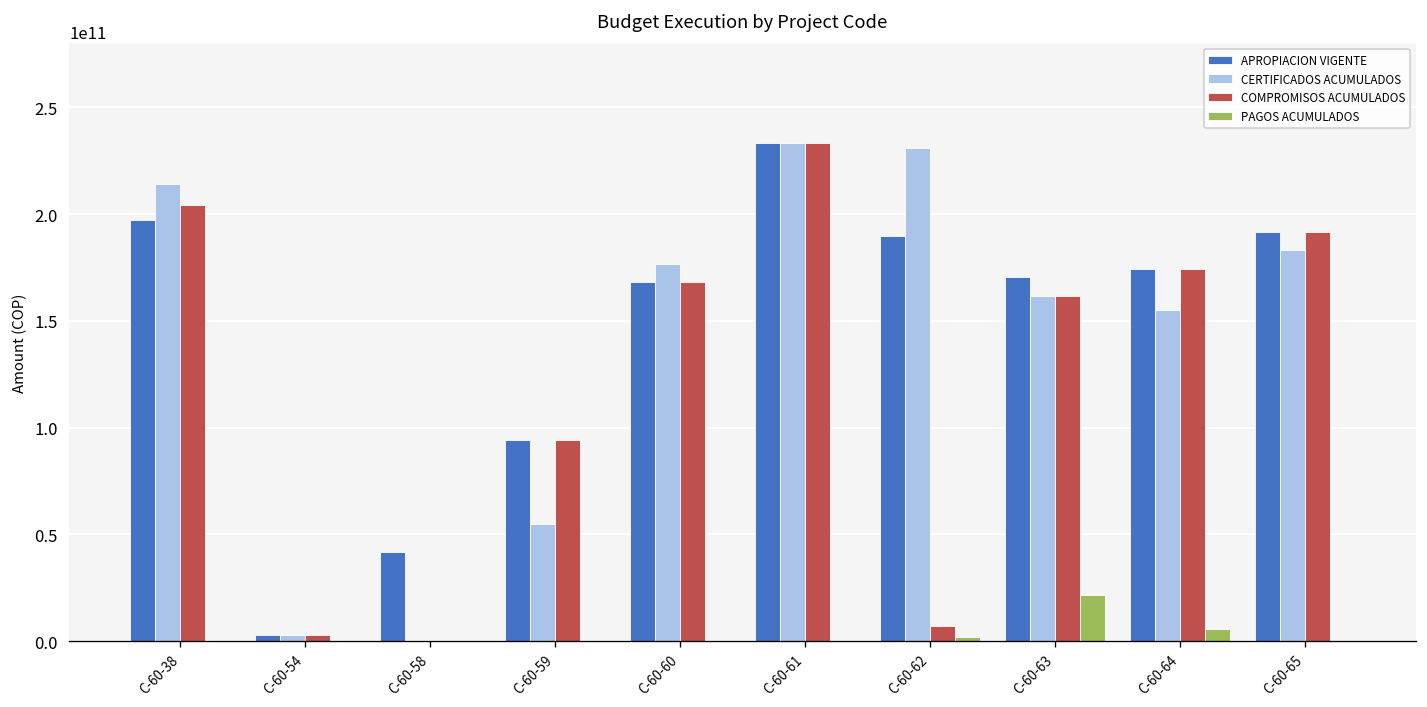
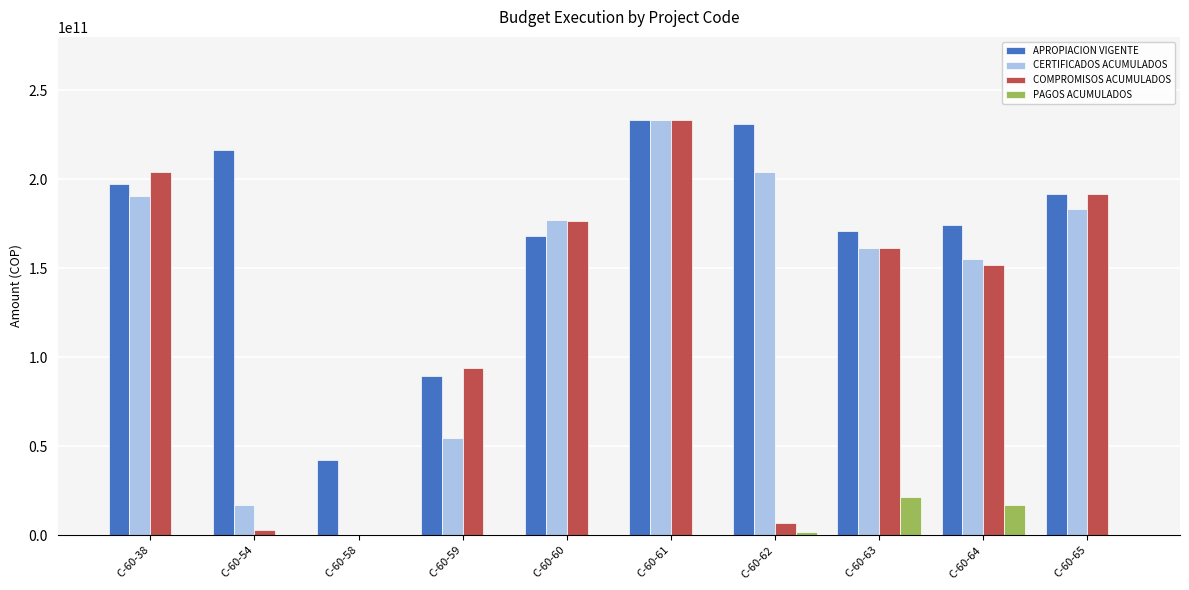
  {
    "APROPIACION VIGENTE": {
      "C-60-38": 197000000000,
-     "C-60-54": 3000000000,
+     "C-60-54": 217000000000,
      "C-60-58": 42000000000,
-     "C-60-59": 94000000000,
+     "C-60-59": 90000000000,
      "C-60-60": 168000000000,
      "C-60-61": 233000000000,
-     "C-60-62": 190000000000,
+     "C-60-62": 231000000000,
      "C-60-63": 171000000000,
      "C-60-64": 174000000000,
      "C-60-65": 192000000000
    },
    "CERTIFICADOS ACUMULADOS": {
-     "C-60-38": 214000000000,
-     "C-60-54": 3000000000,
+     "C-60-38": 191000000000,
+     "C-60-54": 17000000000,
      "C-60-58": 0,
      "C-60-59": 55000000000,
      "C-60-60": 177000000000,
      "C-60-61": 233000000000,
-     "C-60-62": 231000000000,
+     "C-60-62": 204000000000,
      "C-60-63": 161000000000,
      "C-60-64": 155000000000,
      "C-60-65": 183000000000
    },
    "COMPROMISOS ACUMULADOS": {
      "C-60-38": 204000000000,
      "C-60-54": 3000000000,
      "C-60-58": 0,
      "C-60-59": 94000000000,
-     "C-60-60": 168000000000,
+     "C-60-60": 177000000000,
      "C-60-61": 233000000000,
      "C-60-62": 7000000000,
      "C-60-63": 161000000000,
-     "C-60-64": 174000000000,
+     "C-60-64": 152000000000,
      "C-60-65": 192000000000
    },
    "PAGOS ACUMULADOS": {
      "C-60-38": 0,
      "C-60-54": 0,
      "C-60-58": 0,
      "C-60-59": 0,
      "C-60-60": 0,
      "C-60-61": 0,
      "C-60-62": 2000000000,
      "C-60-63": 21000000000,
-     "C-60-64": 6000000000,
+     "C-60-64": 17000000000,
      "C-60-65": 0
    }
  }
